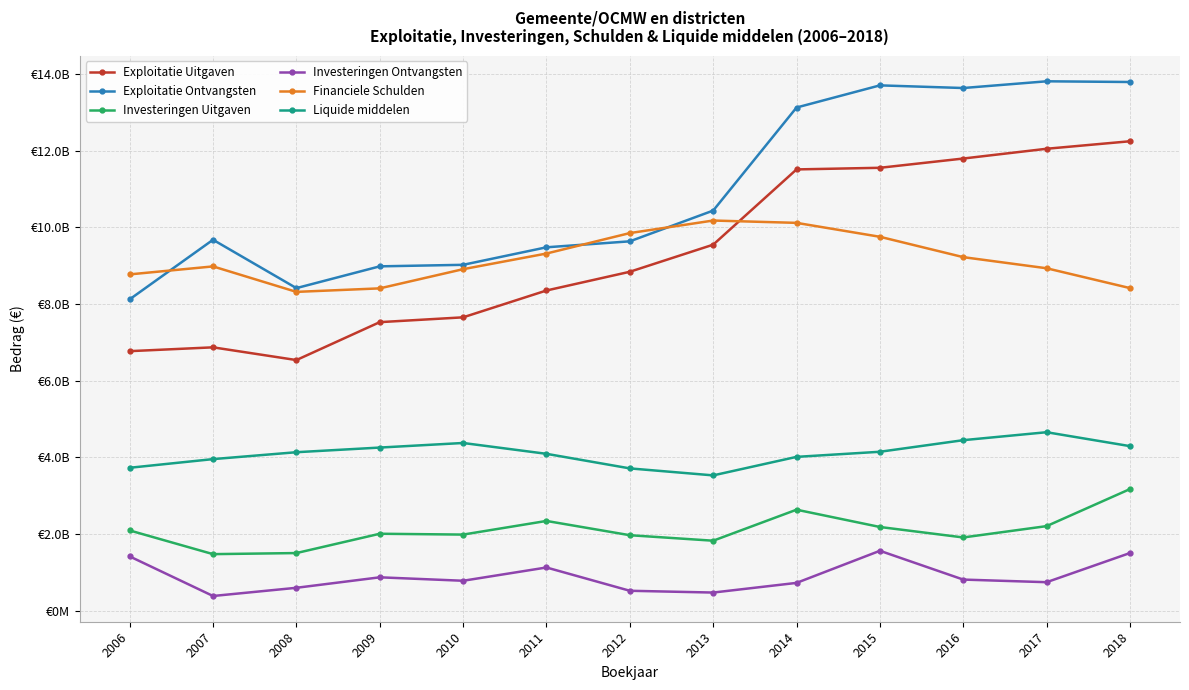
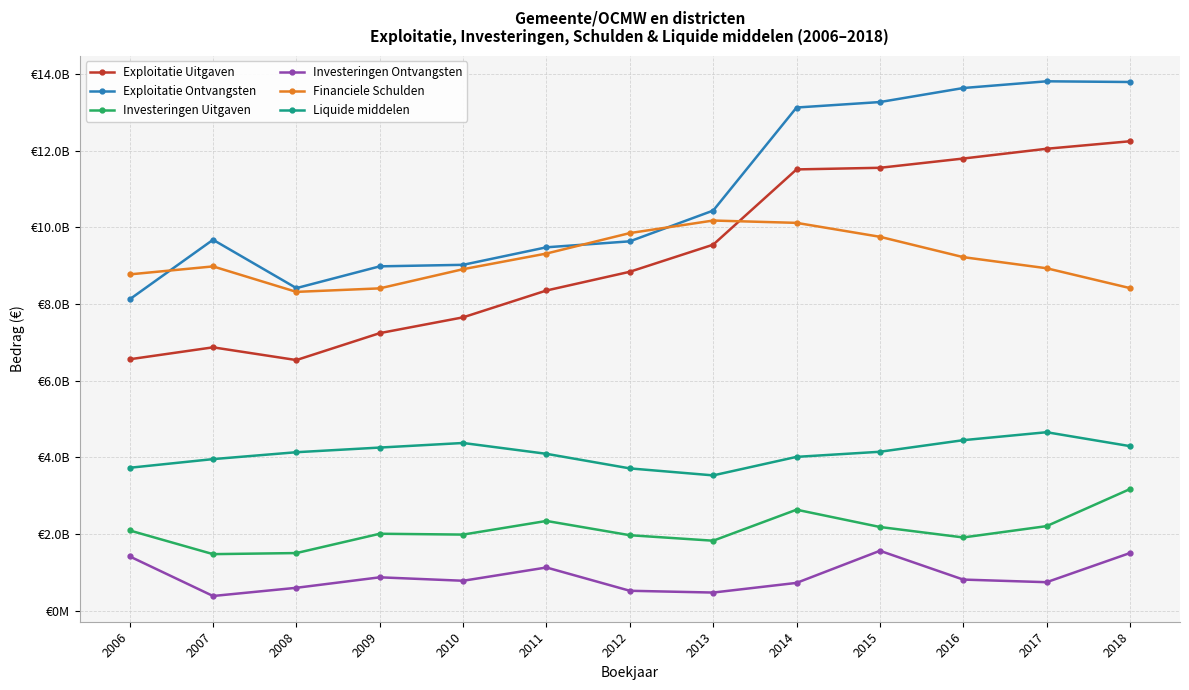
  {
    "Exploitatie Uitgaven": {
-     "2006": "€6800000000",
+     "2006": "€6600000000",
      "2007": "€6900000000",
      "2008": "€6500000000",
-     "2009": "€7500000000",
+     "2009": "€7200000000",
      "2010": "€7700000000",
      "2011": "€8400000000",
      "2012": "€8800000000",
      "2013": "€9500000000",
      "2014": "€11500000000",
      "2015": "€11600000000",
      "2016": "€11800000000",
      "2017": "€12100000000",
      "2018": "€12200000000"
    },
    "Exploitatie Ontvangsten": {
      "2006": "€8100000000",
      "2007": "€9700000000",
      "2008": "€8400000000",
      "2009": "€9000000000",
      "2010": "€9000000000",
      "2011": "€9500000000",
      "2012": "€9600000000",
      "2013": "€10400000000",
      "2014": "€13100000000",
-     "2015": "€13700000000",
+     "2015": "€13300000000",
      "2016": "€13600000000",
      "2017": "€13800000000",
      "2018": "€13800000000"
    },
    "Investeringen Ontvangsten": {
      "2006": "€1400000000",
      "2007": "€400000000",
      "2008": "€600000000",
      "2009": "€900000000",
      "2010": "€800000000",
      "2011": "€1100000000",
      "2012": "€500000000",
      "2013": "€500000000",
      "2014": "€700000000",
      "2015": "€1600000000",
      "2016": "€800000000",
      "2017": "€700000000",
      "2018": "€1500000000"
    },
    "Financiele Schulden": {
      "2006": "€8800000000",
      "2007": "€9000000000",
      "2008": "€8300000000",
      "2009": "€8400000000",
      "2010": "€8900000000",
      "2011": "€9300000000",
      "2012": "€9900000000",
      "2013": "€10200000000",
      "2014": "€10100000000",
      "2015": "€9800000000",
      "2016": "€9200000000",
      "2017": "€8900000000",
      "2018": "€8400000000"
    }
  }
